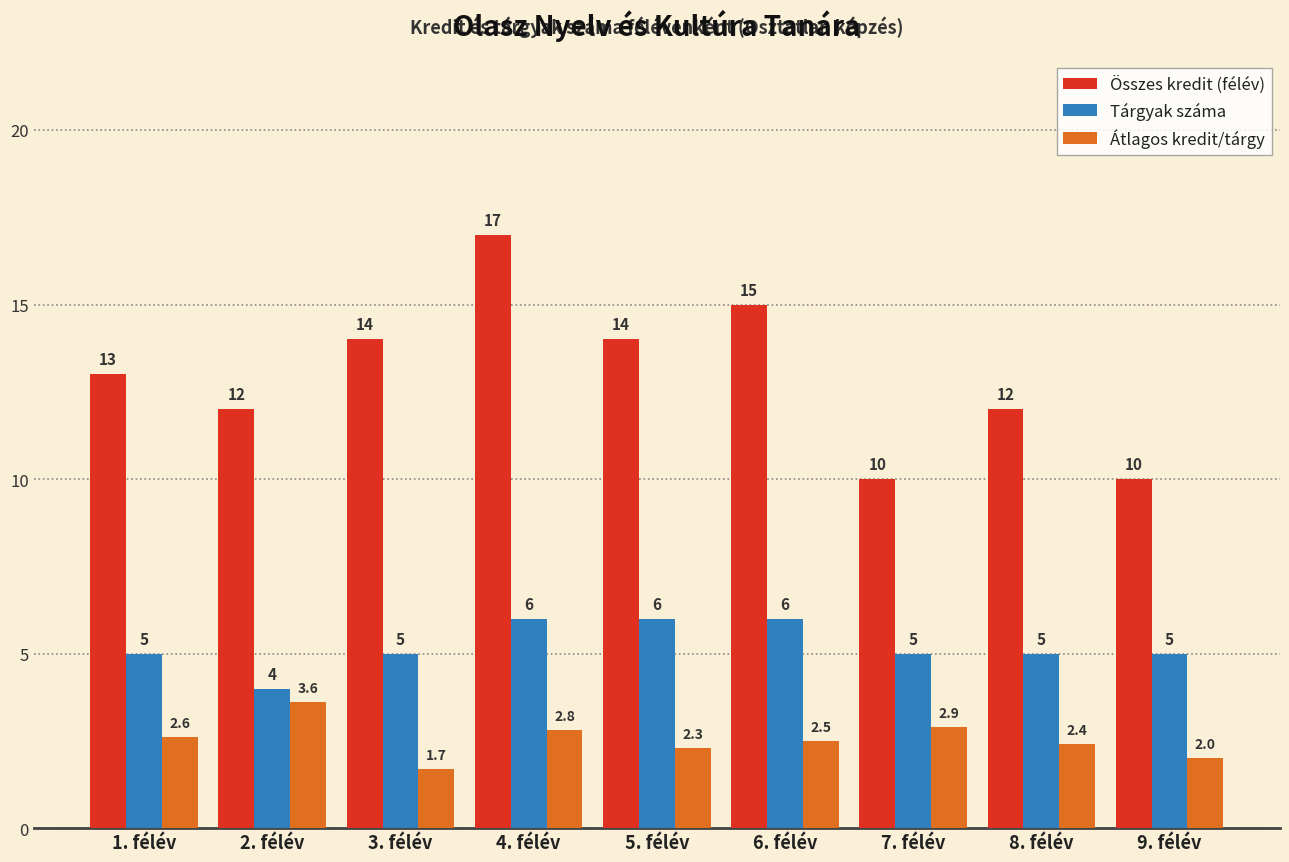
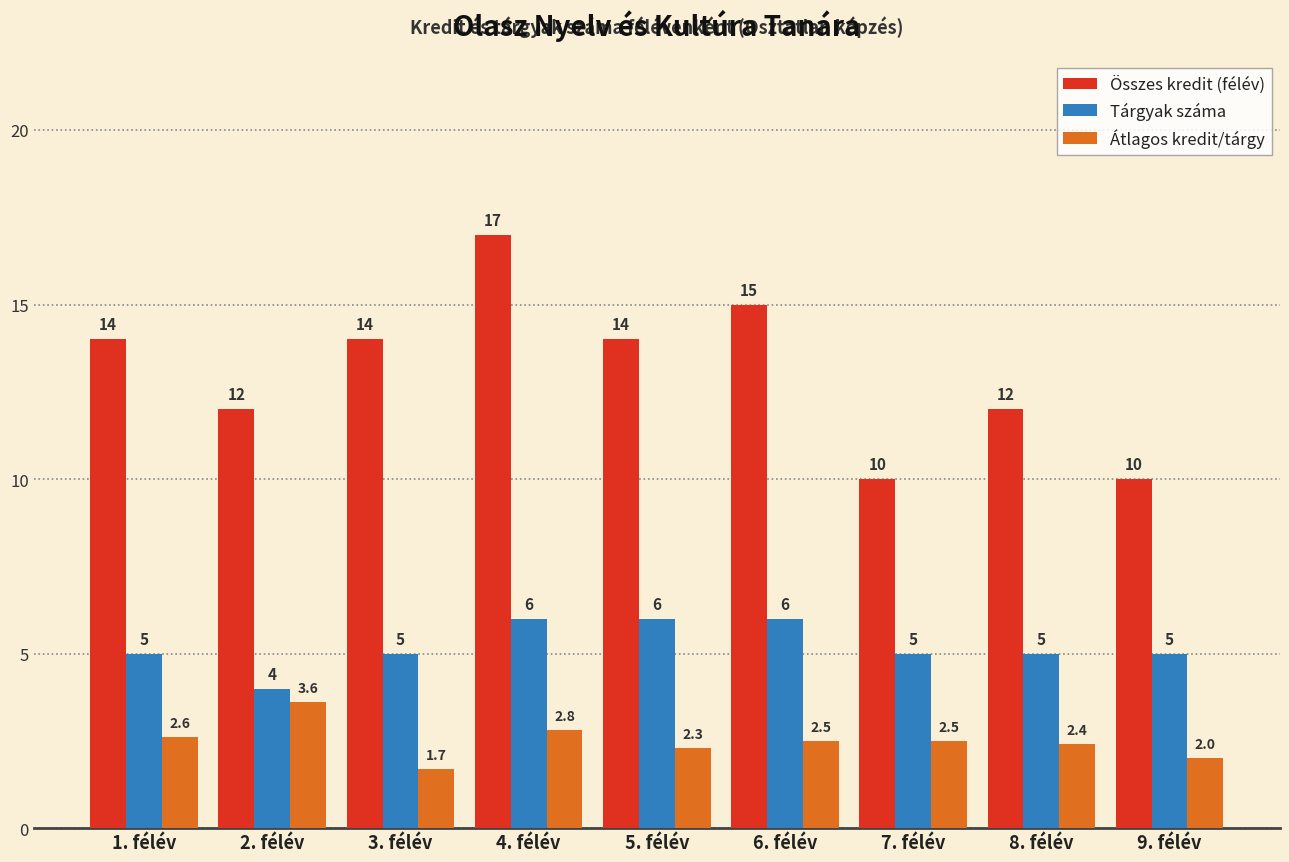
  {
    "Összes kredit (félév)": {
-     "1. félév": 13,
+     "1. félév": 14,
      "2. félév": 12,
      "3. félév": 14,
      "4. félév": 17,
      "5. félév": 14,
      "6. félév": 15,
      "7. félév": 10,
      "8. félév": 12,
      "9. félév": 10
    },
    "Tárgyak száma": {
      "1. félév": 5,
      "2. félév": 4,
      "3. félév": 5,
      "4. félév": 6,
      "5. félév": 6,
      "6. félév": 6,
      "7. félév": 5,
      "8. félév": 5,
      "9. félév": 5
    },
    "Átlagos kredit/tárgy": {
      "1. félév": 2.6,
      "2. félév": 3.6,
      "3. félév": 1.7,
      "4. félév": 2.8,
      "5. félév": 2.3,
      "6. félév": 2.5,
-     "7. félév": 2.9,
+     "7. félév": 2.5,
      "8. félév": 2.4,
      "9. félév": 2.0
    }
  }
